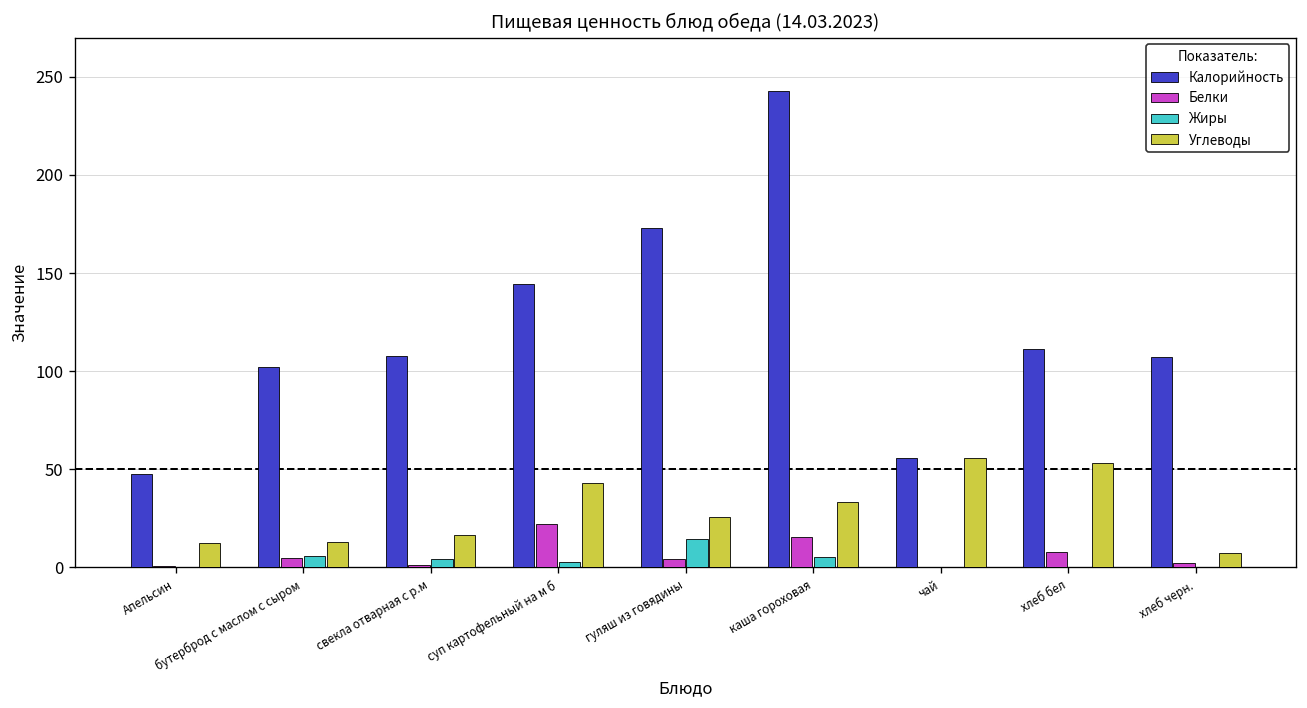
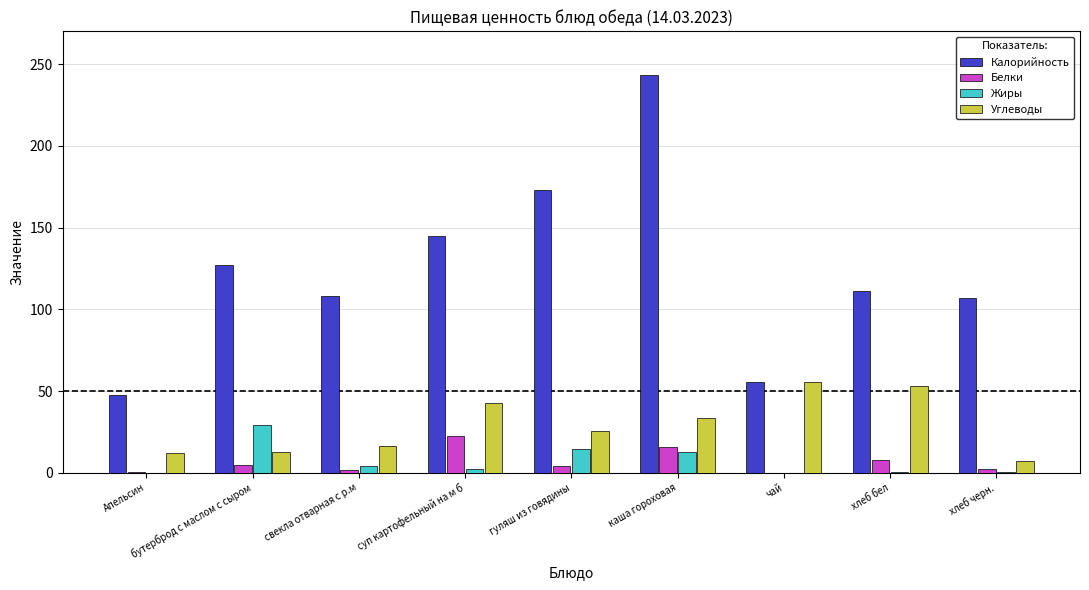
  {
    "Калорийность": {
      "Апельсин": 48,
-     "бутерброд с маслом с сыром": 102,
+     "бутерброд с маслом с сыром": 127,
      "свекла отварная с р.м": 108,
      "суп картофельный на м б": 145,
      "гуляш из говядины": 173,
      "каша гороховая": 243,
      "чай": 56,
      "хлеб бел": 112,
      "хлеб черн.": 107
    },
    "Белки": {
      "бутерброд с маслом с сыром": 5,
      "суп картофельный на м б": 22,
      "гуляш из говядины": 4,
      "каша гороховая": 16,
      "хлеб бел": 8,
      "хлеб черн.": 2
    },
    "Жиры": {
      "Апельсин": 0,
-     "бутерброд с маслом с сыром": 6,
+     "бутерброд с маслом с сыром": 29,
      "свекла отварная с р.м": 5,
      "суп картофельный на м б": 3,
      "гуляш из говядины": 14,
-     "каша гороховая": 6,
+     "каша гороховая": 13,
      "чай": 0
    },
    "Углеводы": {
      "Апельсин": 12,
      "бутерброд с маслом с сыром": 13,
      "свекла отварная с р.м": 17,
      "суп картофельный на м б": 43,
      "гуляш из говядины": 26,
      "каша гороховая": 34,
      "чай": 56,
      "хлеб бел": 53,
      "хлеб черн.": 7
    }
  }
